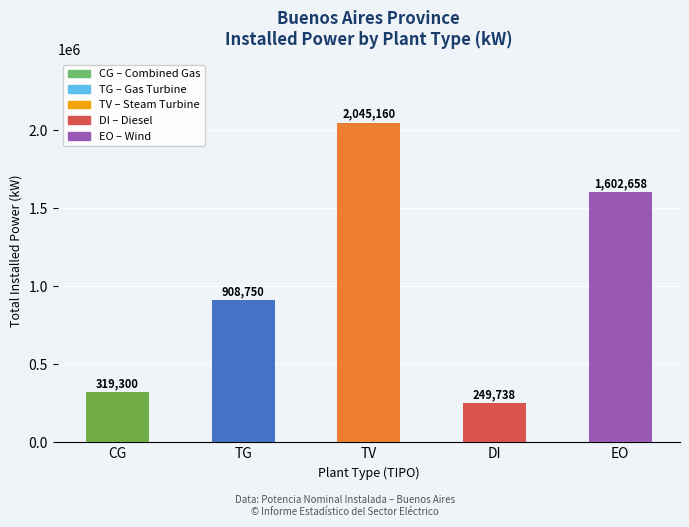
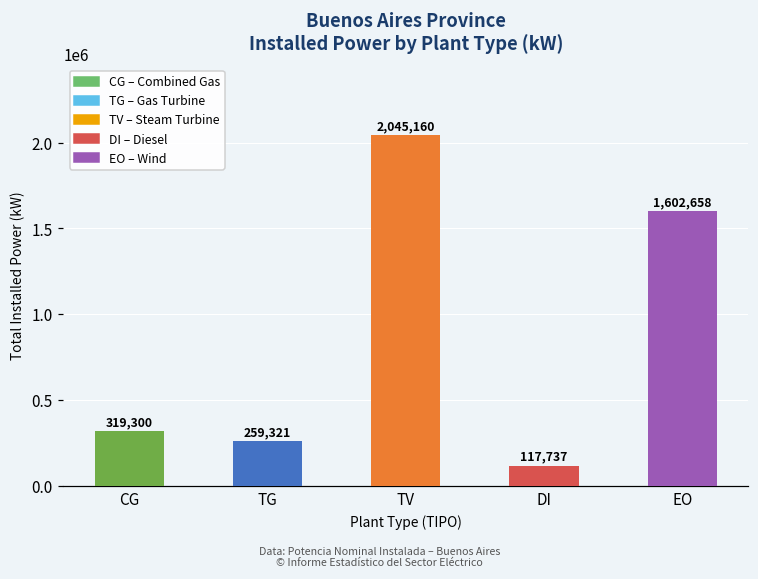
  {
    "CG": "319,300",
-   "TG": "908,750",
+   "TG": "259,321",
    "TV": "2,045,160",
-   "DI": "249,738",
+   "DI": "117,737",
    "EO": "1,602,658"
  }
